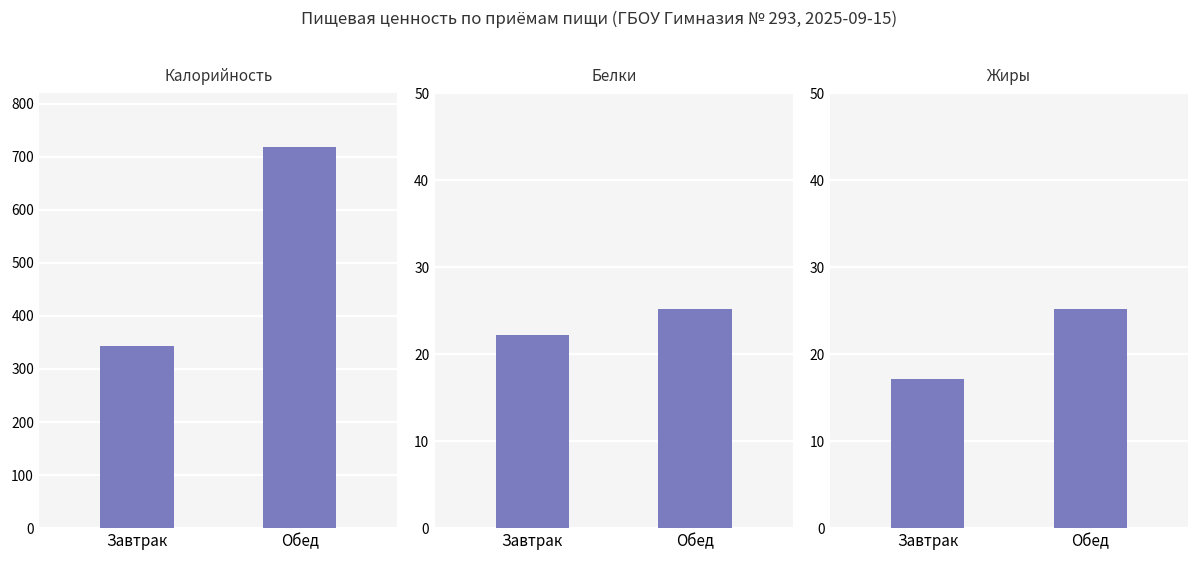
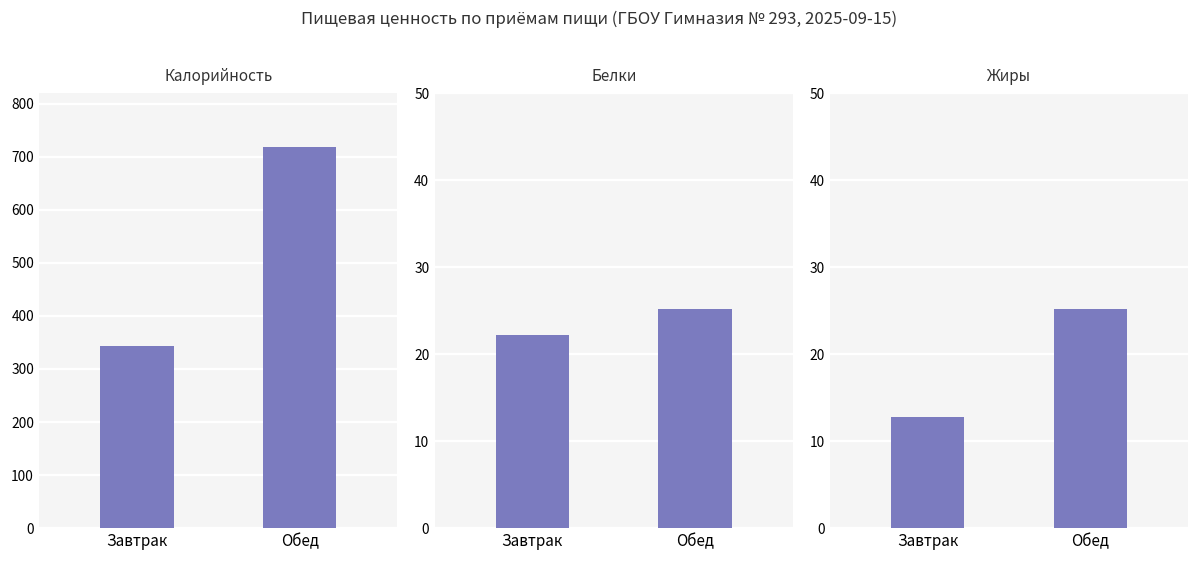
  {
    "Калорийность": {
      "Завтрак": 340,
      "Обед": 720
    },
    "Белки": {
      "Завтрак": 22,
      "Обед": 25
    },
    "Жиры": {
-     "Завтрак": 17,
+     "Завтрак": 13,
      "Обед": 25
    }
  }
